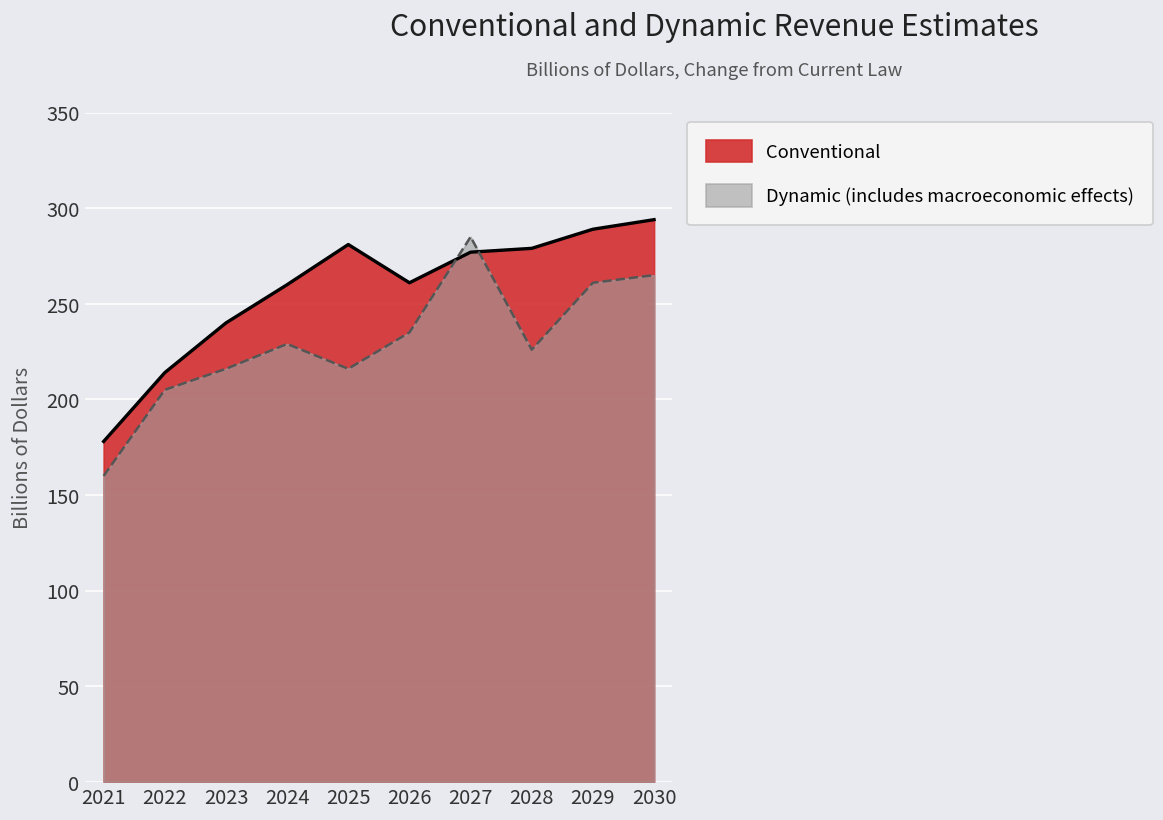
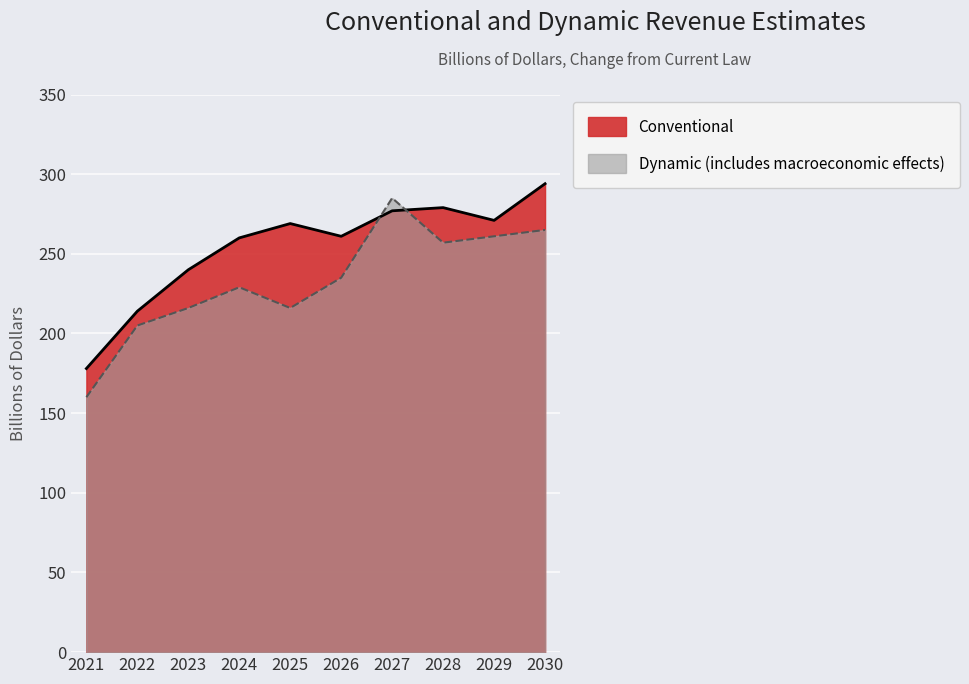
  {
    "Conventional": {
      "2021": 178,
      "2022": 214,
      "2023": 240,
      "2024": 260,
-     "2025": 281,
+     "2025": 269,
      "2026": 261,
      "2027": 277,
      "2028": 279,
-     "2029": 289,
+     "2029": 271,
      "2030": 294
    },
    "Dynamic (includes macroeconomic effects)": {
      "2021": 160,
      "2022": 205,
      "2023": 216,
      "2024": 229,
      "2025": 216,
      "2026": 235,
      "2027": 285,
-     "2028": 226,
+     "2028": 257,
      "2029": 261,
      "2030": 265
    }
  }
